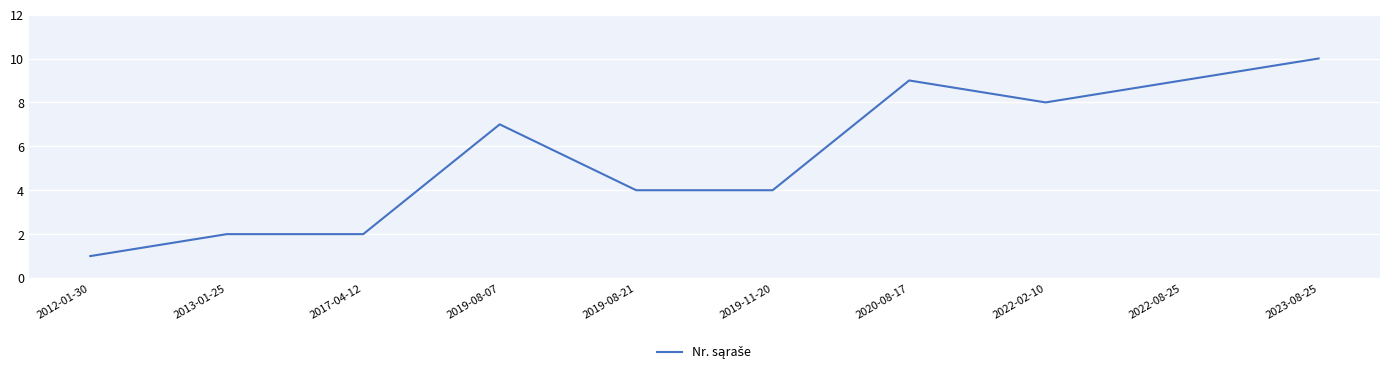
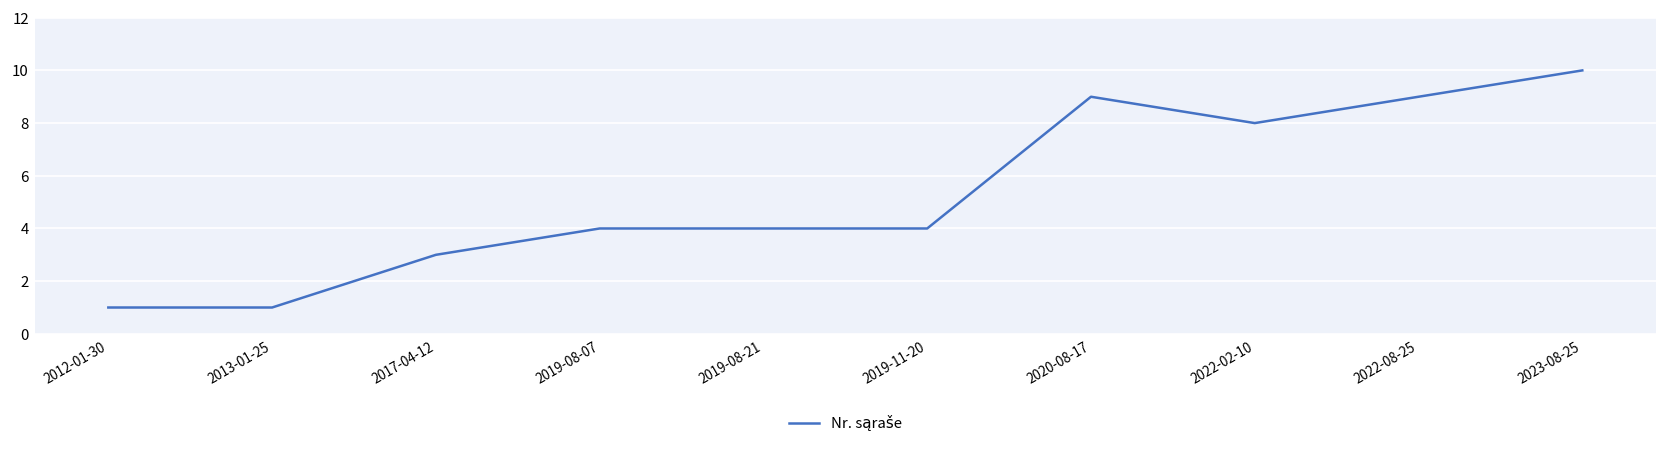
  {
    "2012-01-30": 1,
-   "2013-01-25": 2,
-   "2017-04-12": 2,
-   "2019-08-07": 7,
+   "2013-01-25": 1,
+   "2017-04-12": 3,
+   "2019-08-07": 4,
    "2019-08-21": 4,
    "2019-11-20": 4,
    "2020-08-17": 9,
    "2022-02-10": 8,
    "2022-08-25": 9,
    "2023-08-25": 10
  }
